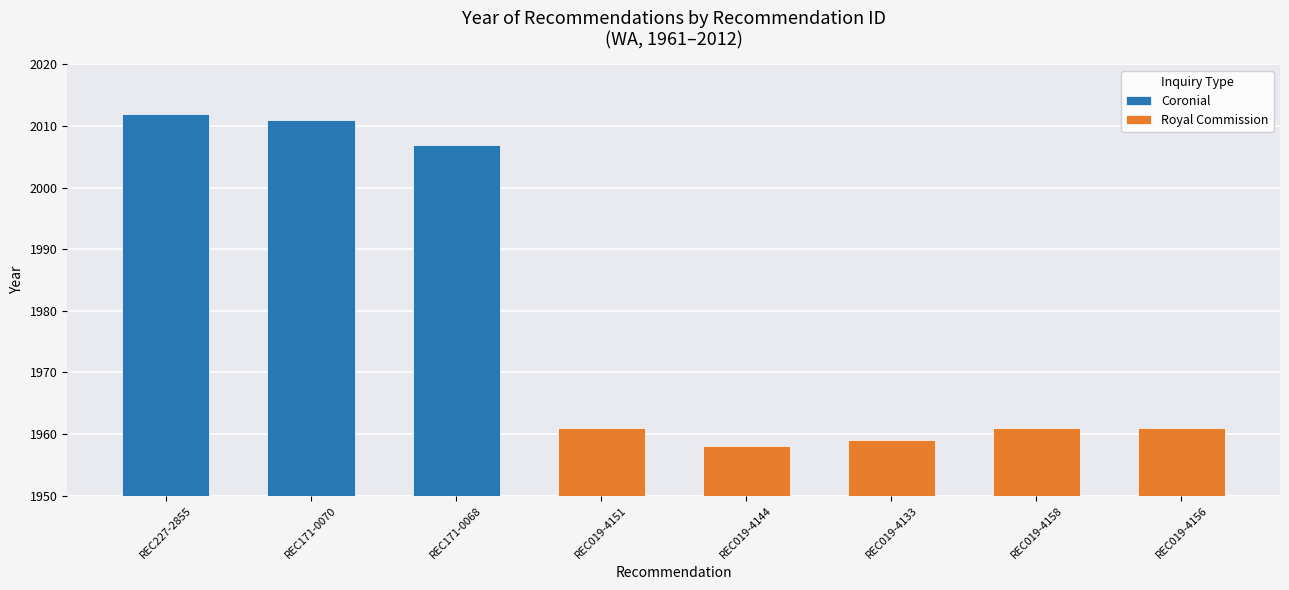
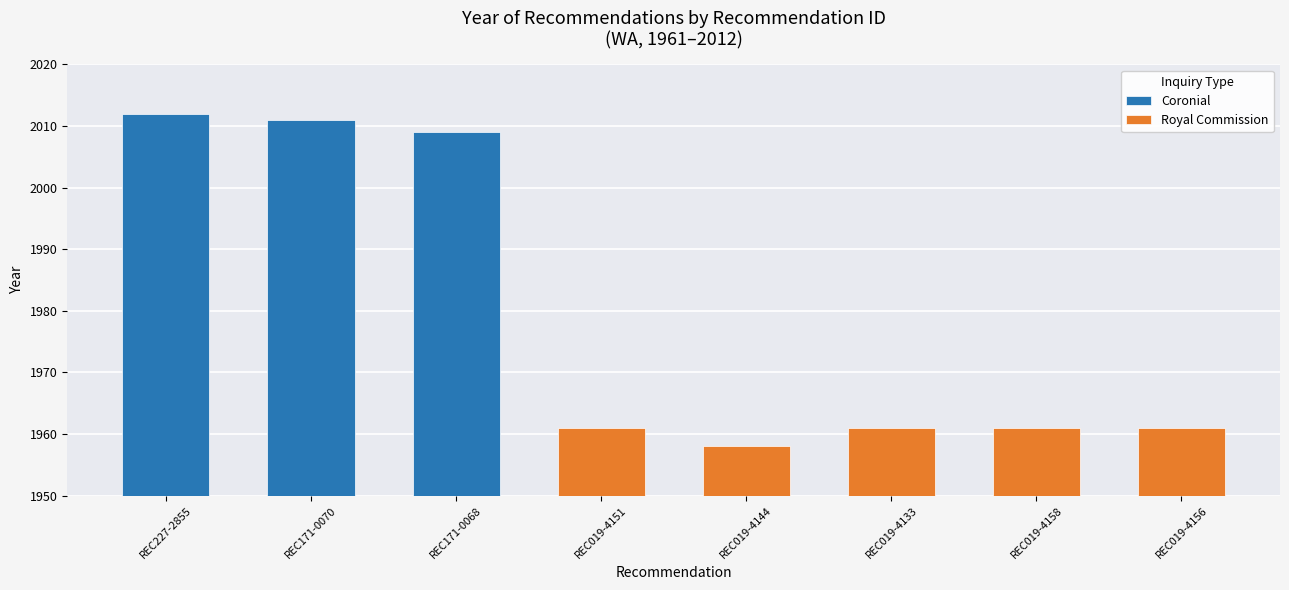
  {
    "Coronial": {
      "REC227-2855": 2012,
      "REC171-0070": 2011,
-     "REC171-0068": 2007
+     "REC171-0068": 2009
    },
    "Royal Commission": {
      "REC019-4151": 1961,
      "REC019-4144": 1958,
-     "REC019-4133": 1959,
+     "REC019-4133": 1961,
      "REC019-4158": 1961,
      "REC019-4156": 1961
    }
  }
